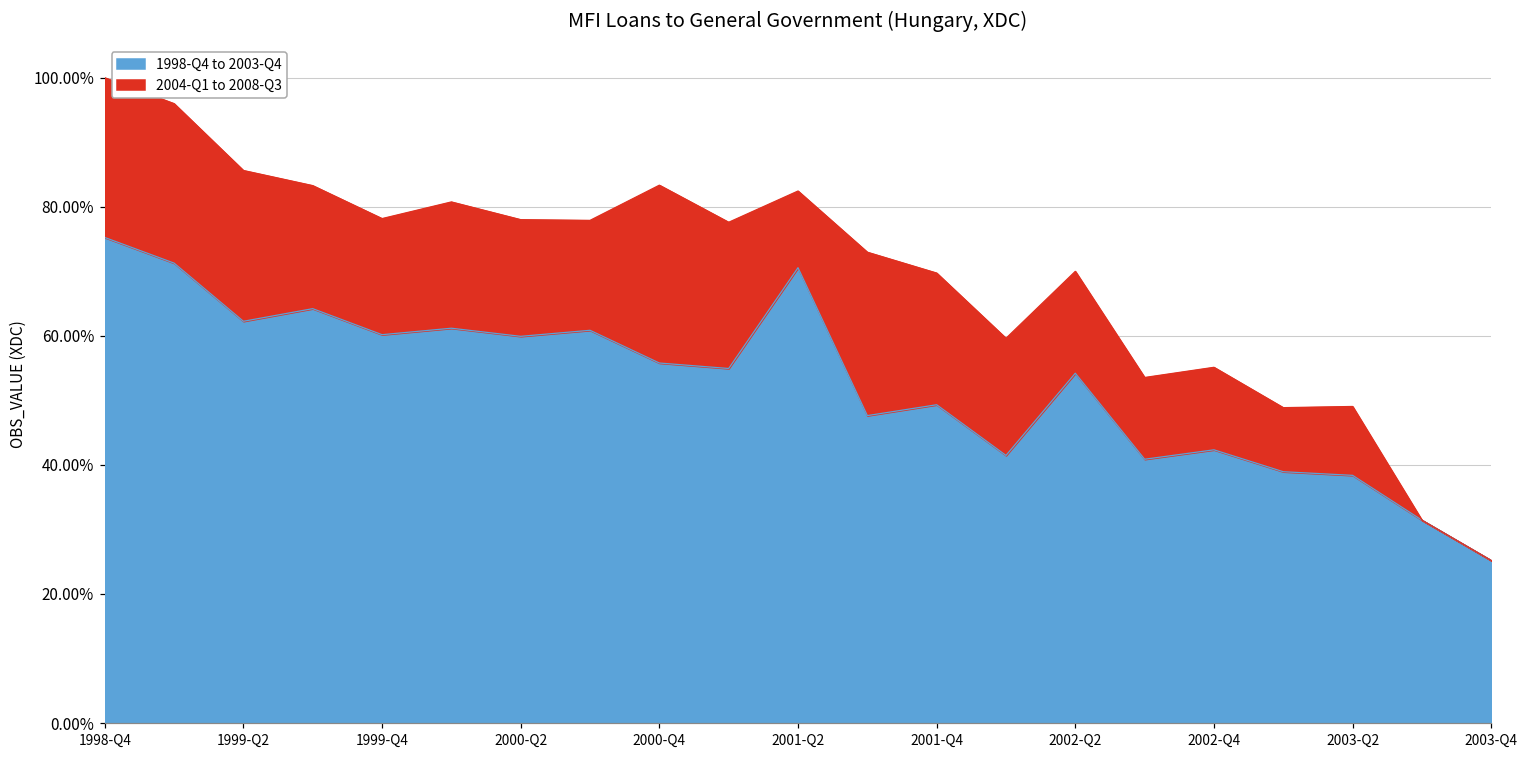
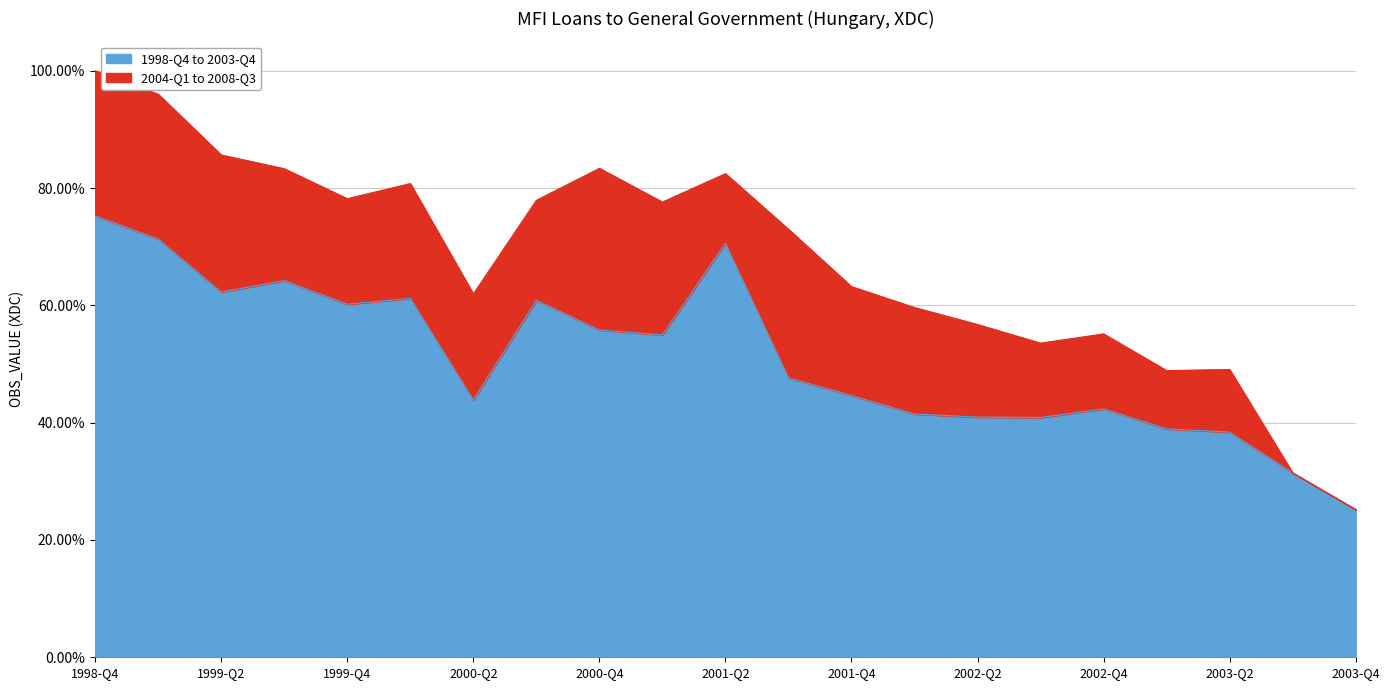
  {
    "1998-Q4 to 2003-Q4": {
      "1998-Q4": "75%",
      "1999-Q2": "62%",
      "1999-Q4": "60%",
-     "2000-Q2": "60%",
+     "2000-Q2": "44%",
      "2000-Q4": "56%",
      "2001-Q2": "71%",
-     "2001-Q4": "49%",
-     "2002-Q2": "54%",
+     "2001-Q4": "45%",
+     "2002-Q2": "41%",
      "2002-Q4": "42%",
      "2003-Q2": "38%"
    },
    "2004-Q1 to 2008-Q3": {
      "1998-Q4": "25%",
      "1999-Q2": "23%",
      "1999-Q4": "18%",
      "2000-Q2": "18%",
      "2000-Q4": "28%",
      "2001-Q2": "12%",
-     "2001-Q4": "20%",
+     "2001-Q4": "19%",
      "2002-Q2": "16%",
      "2002-Q4": "13%",
      "2003-Q2": "11%"
    }
  }
